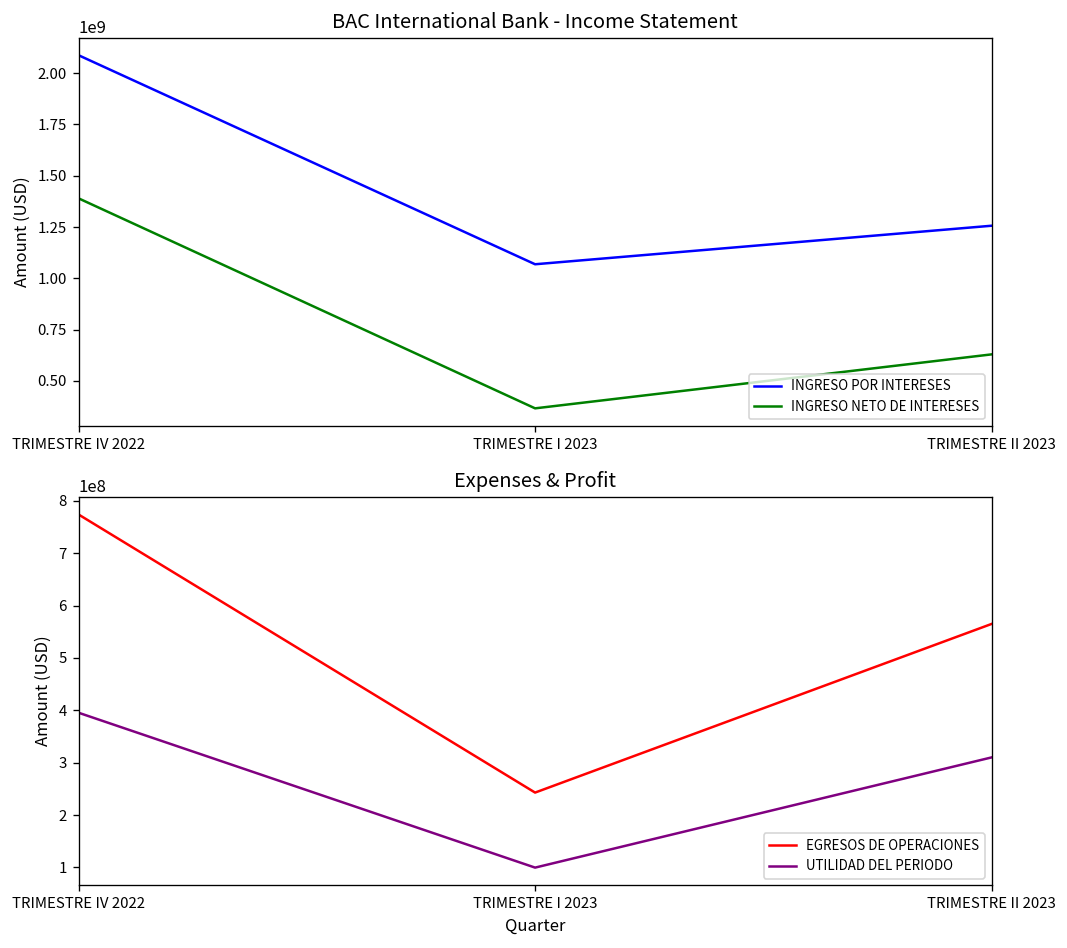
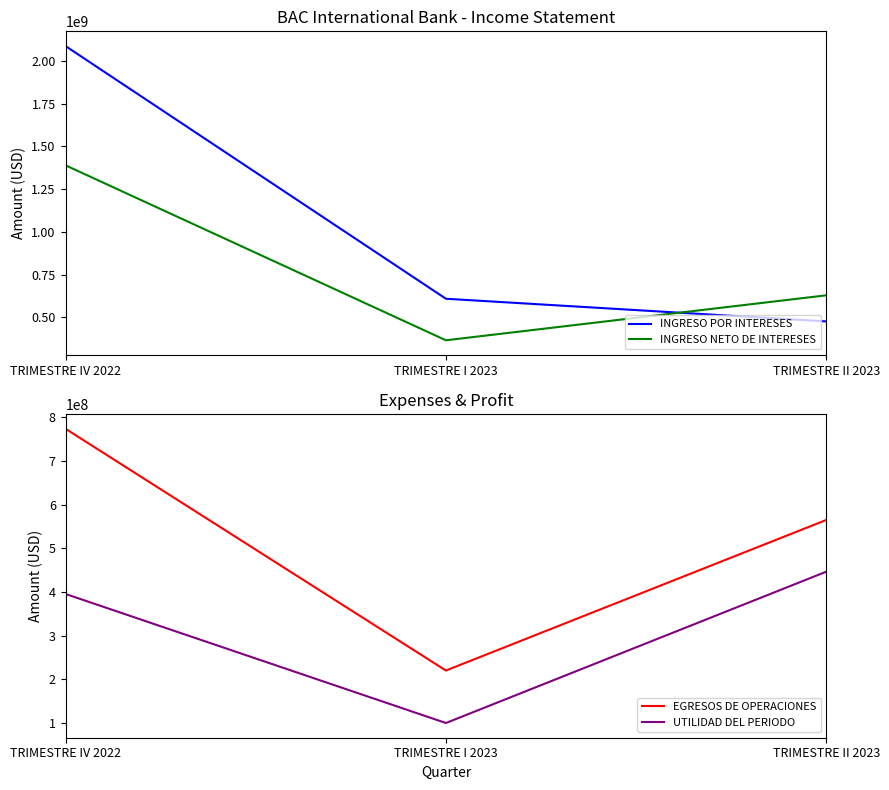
  {
    "BAC International Bank - Income Statement": {
      "INGRESO POR INTERESES": {
        "TRIMESTRE IV 2022": 2090000000,
-       "TRIMESTRE I 2023": 1070000000,
-       "TRIMESTRE II 2023": 1260000000
+       "TRIMESTRE I 2023": 610000000,
+       "TRIMESTRE II 2023": 480000000
      },
      "INGRESO NETO DE INTERESES": {
        "TRIMESTRE IV 2022": 1390000000,
        "TRIMESTRE I 2023": 370000000,
        "TRIMESTRE II 2023": 630000000
      }
    },
    "Expenses & Profit": {
      "EGRESOS DE OPERACIONES": {
        "TRIMESTRE IV 2022": 770000000,
-       "TRIMESTRE I 2023": 240000000,
+       "TRIMESTRE I 2023": 220000000,
        "TRIMESTRE II 2023": 560000000
      },
      "UTILIDAD DEL PERIODO": {
        "TRIMESTRE IV 2022": 400000000,
        "TRIMESTRE I 2023": 100000000,
-       "TRIMESTRE II 2023": 310000000
+       "TRIMESTRE II 2023": 450000000
      }
    }
  }
